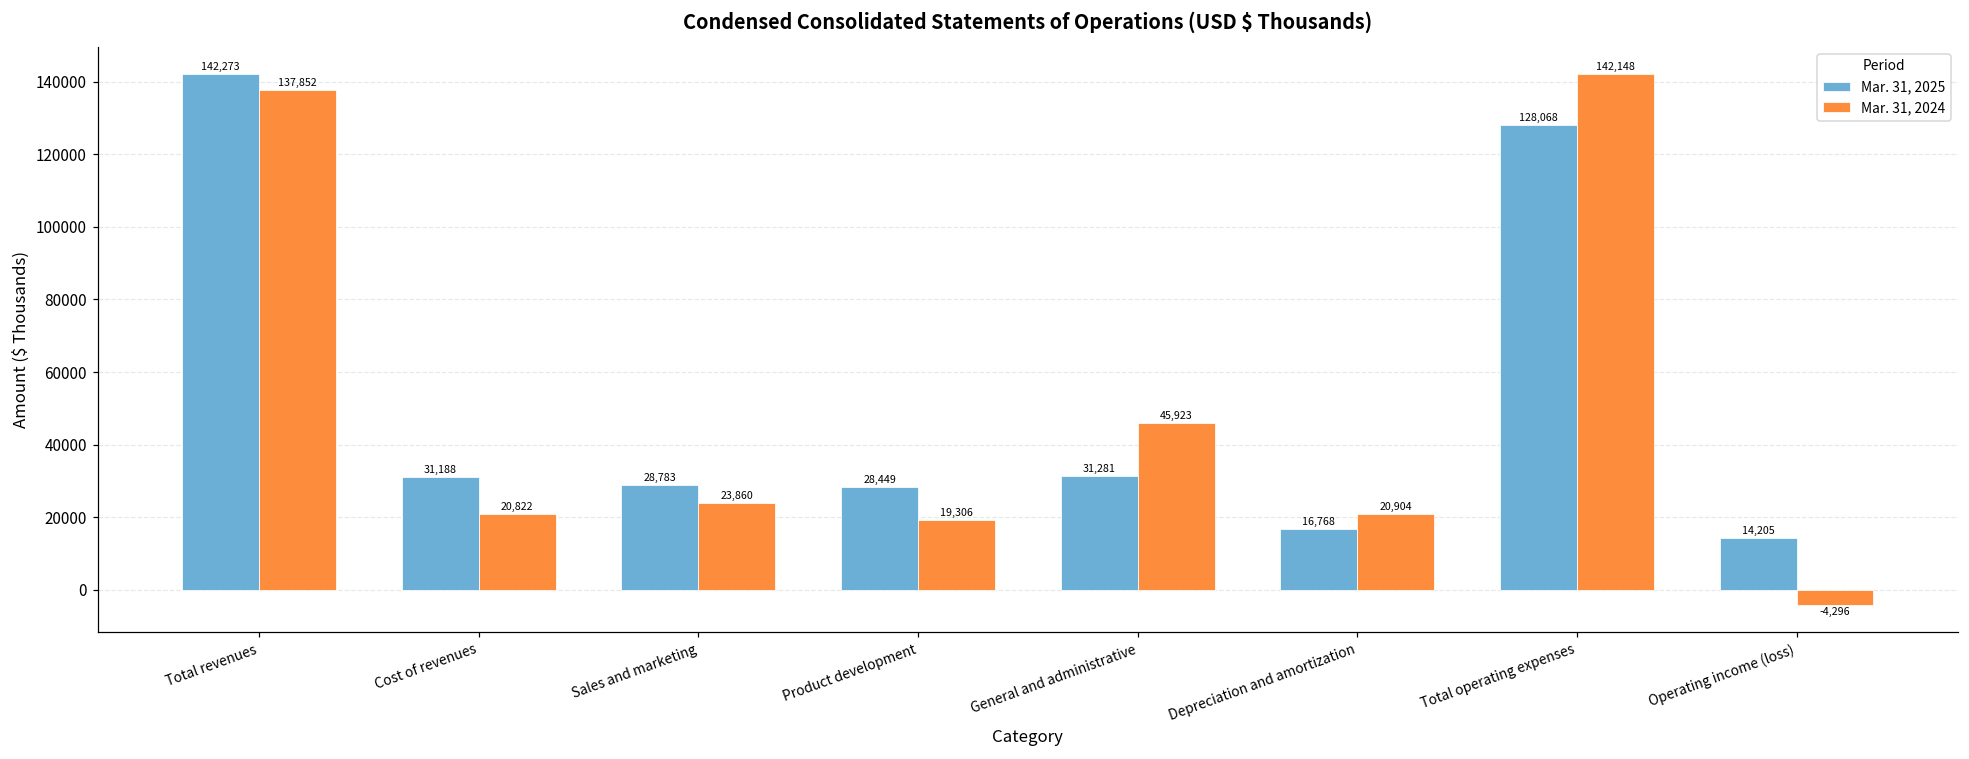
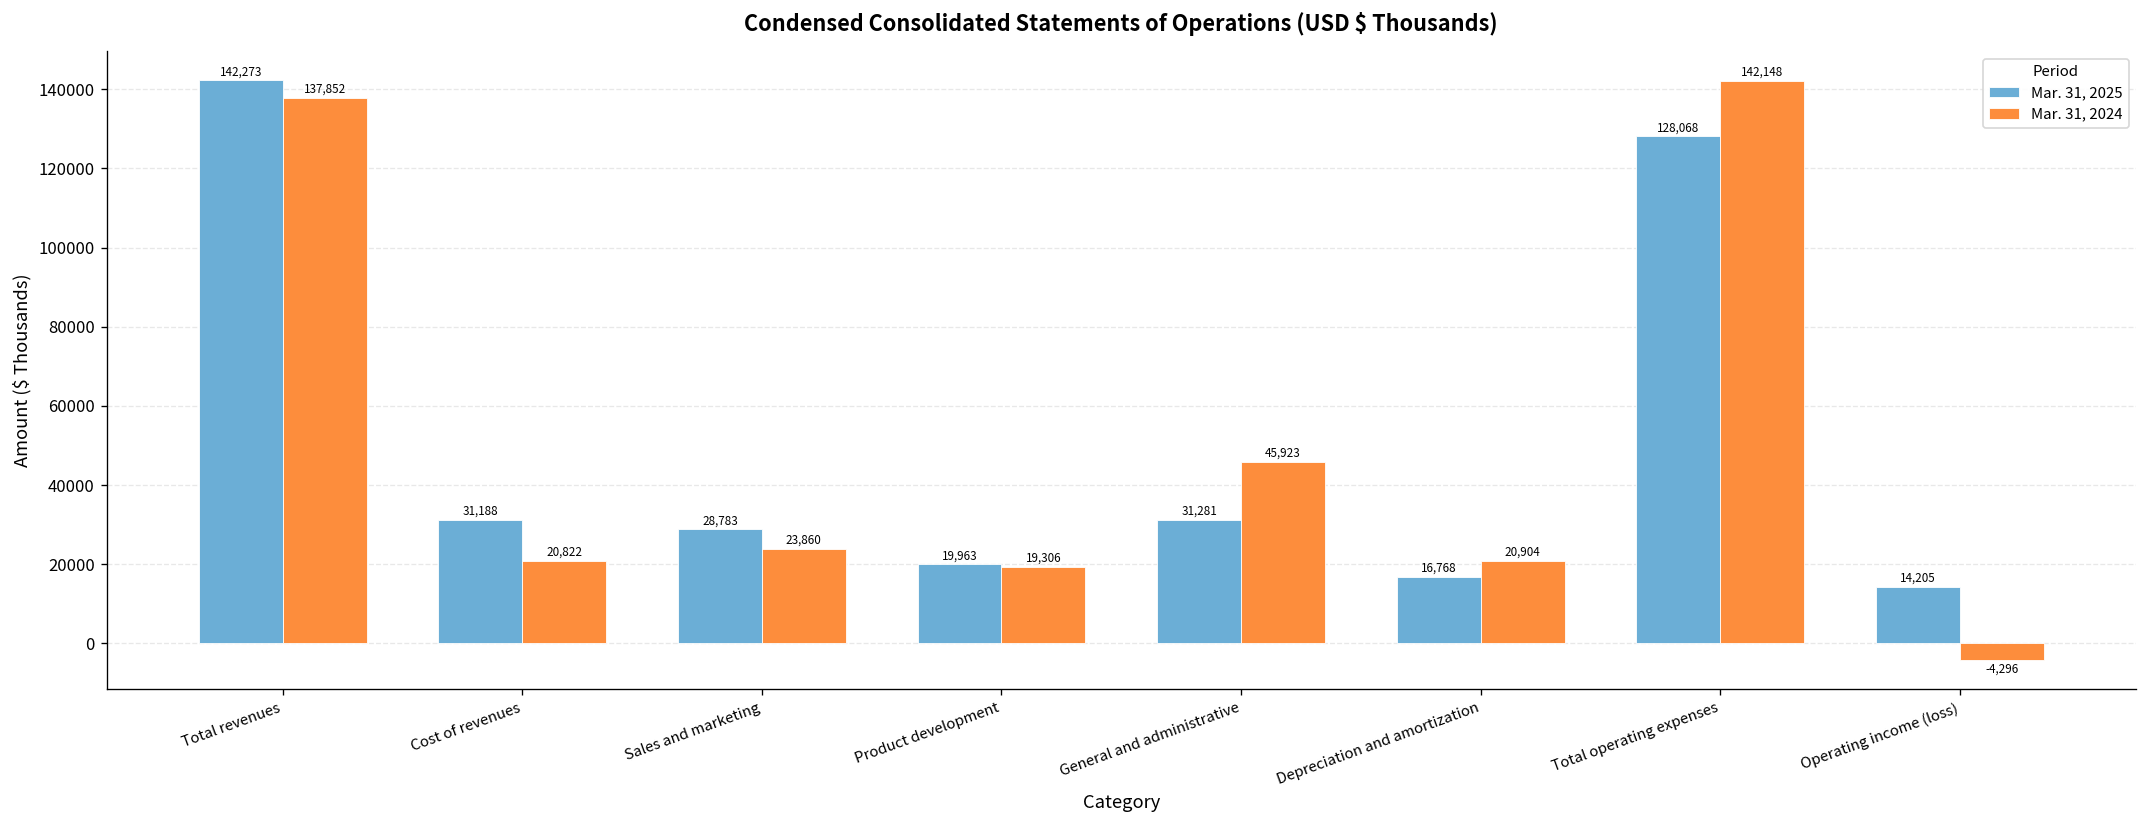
  {
    "Mar. 31, 2025": {
      "Total revenues": "142,273",
      "Cost of revenues": "31,188",
      "Sales and marketing": "28,783",
-     "Product development": "28,449",
+     "Product development": "19,963",
      "General and administrative": "31,281",
      "Depreciation and amortization": "16,768",
      "Total operating expenses": "128,068",
      "Operating income (loss)": "14,205"
    },
    "Mar. 31, 2024": {
      "Total revenues": "137,852",
      "Cost of revenues": "20,822",
      "Sales and marketing": "23,860",
      "Product development": "19,306",
      "General and administrative": "45,923",
      "Depreciation and amortization": "20,904",
      "Total operating expenses": "142,148",
      "Operating income (loss)": "-4,296"
    }
  }
